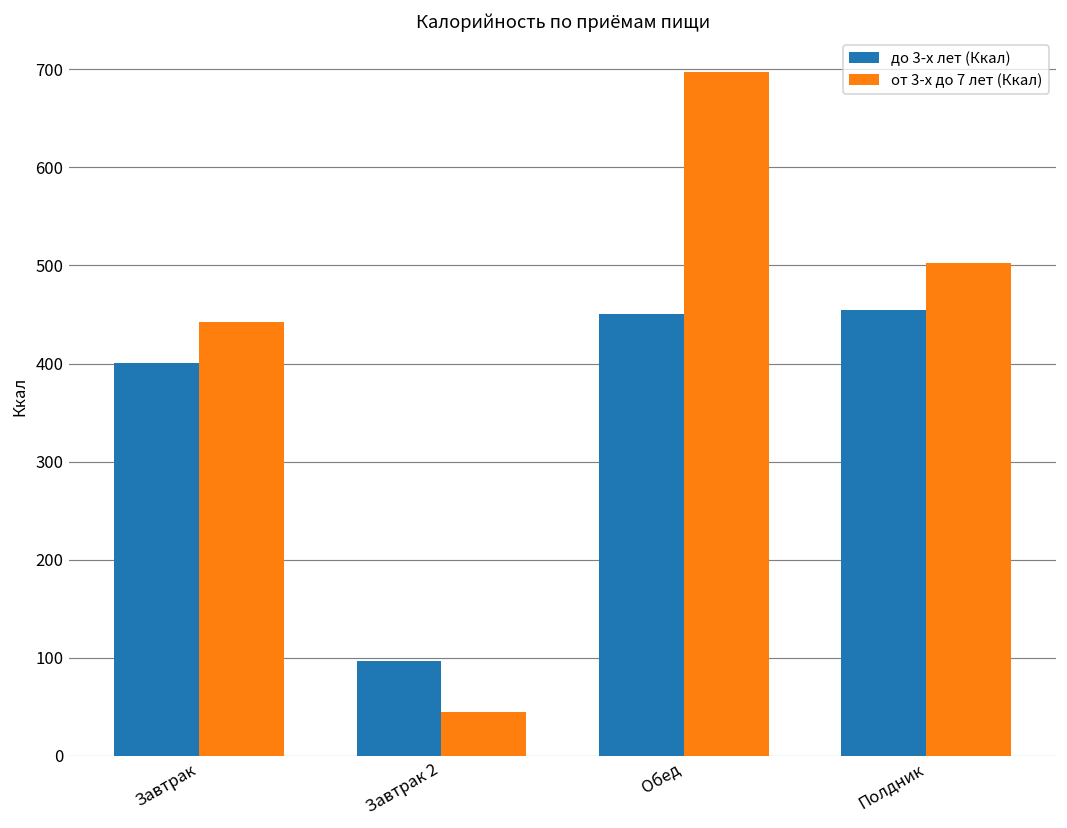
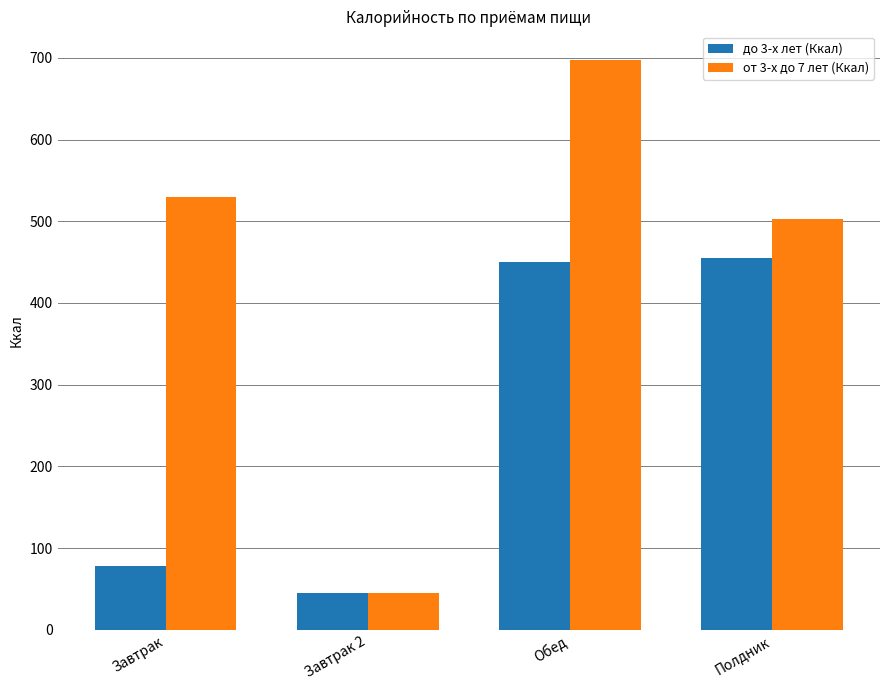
  {
    "до 3-х лет (Ккал)": {
-     "Завтрак": 400,
-     "Завтрак 2": 100,
+     "Завтрак": 80,
+     "Завтрак 2": 50,
      "Обед": 450,
      "Полдник": 450
    },
    "от 3-х до 7 лет (Ккал)": {
-     "Завтрак": 440,
+     "Завтрак": 530,
      "Завтрак 2": 50,
      "Обед": 700,
      "Полдник": 500
    }
  }
